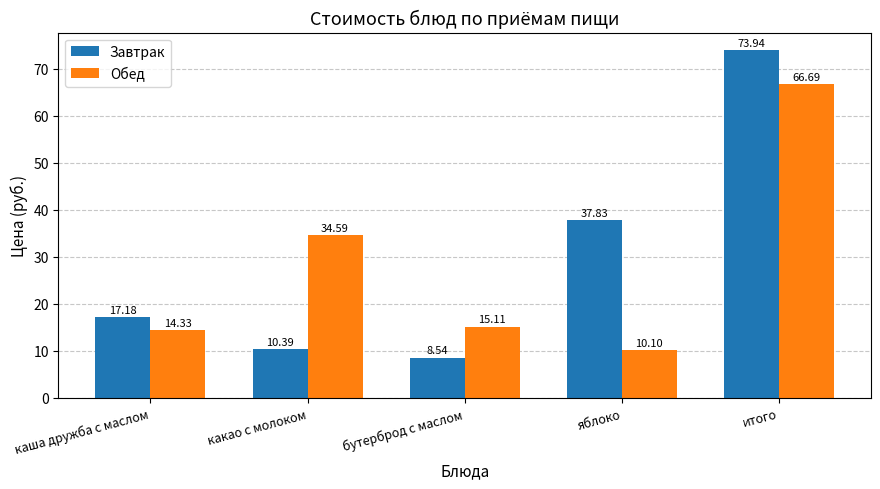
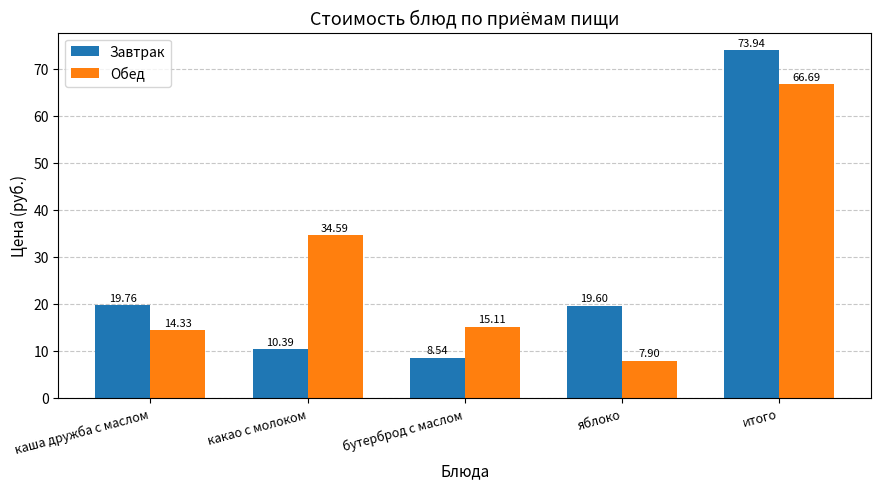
  {
    "Завтрак": {
-     "каша дружба с маслом": 17.18,
+     "каша дружба с маслом": 19.76,
      "какао с молоком": 10.39,
      "бутерброд с маслом": 8.54,
-     "яблоко": 37.83,
+     "яблоко": 19.60,
      "итого": 73.94
    },
    "Обед": {
      "каша дружба с маслом": 14.33,
      "какао с молоком": 34.59,
      "бутерброд с маслом": 15.11,
-     "яблоко": 10.10,
+     "яблоко": 7.90,
      "итого": 66.69
    }
  }
